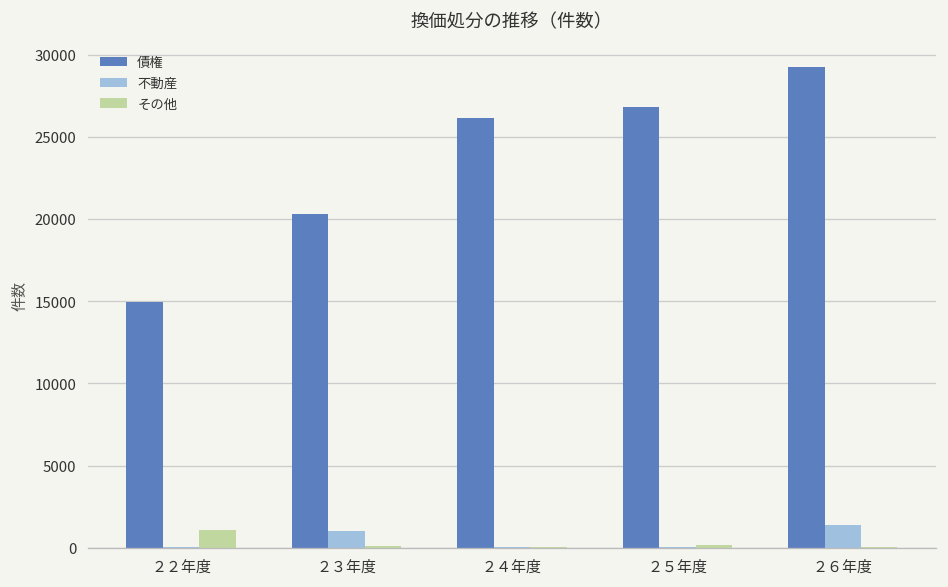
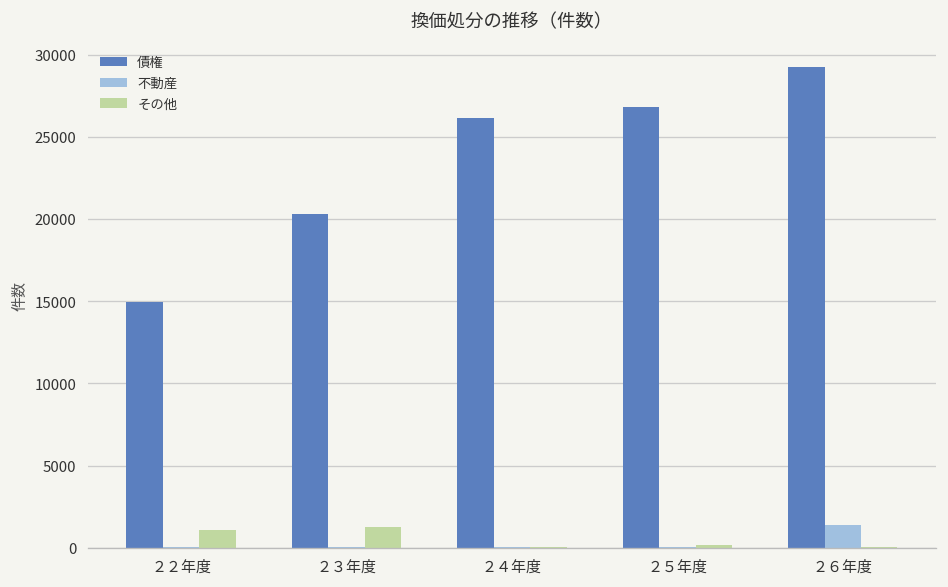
  {
    "債権": {
      "２２年度": 14900,
      "２３年度": 20300,
      "２４年度": 26100,
      "２５年度": 26800,
      "２６年度": 29200
    },
    "不動産": {
-     "２３年度": 1000,
+     "２３年度": 100,
      "２６年度": 1400
    },
    "その他": {
      "２２年度": 1100,
-     "２３年度": 100
+     "２３年度": 1300
    }
  }
